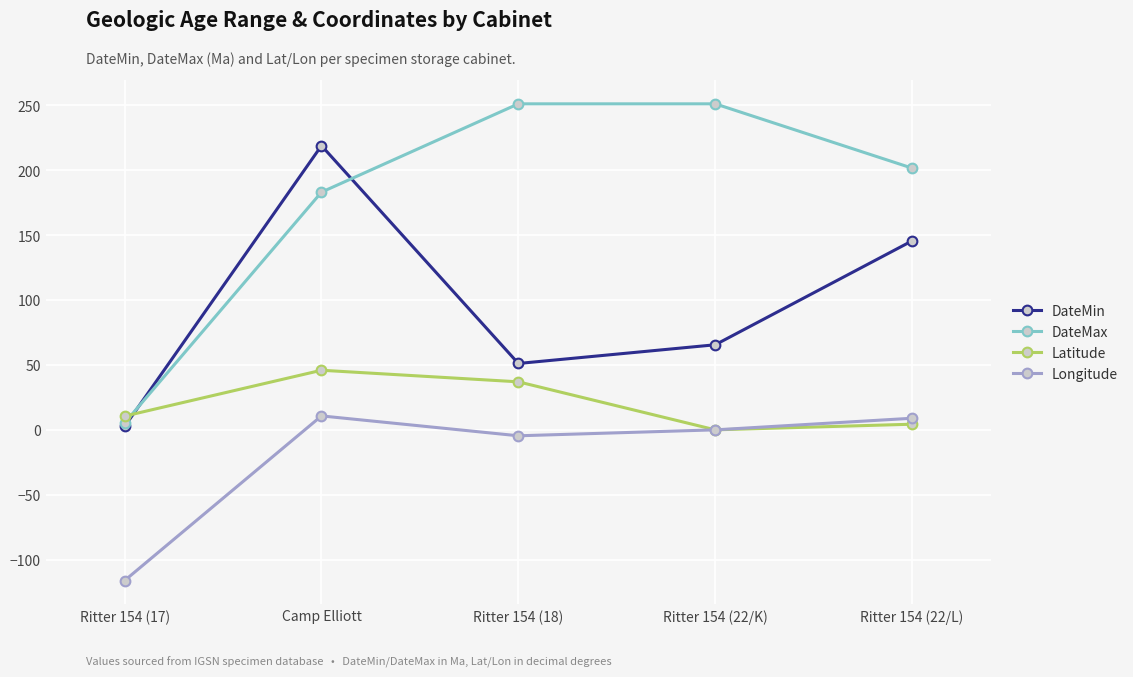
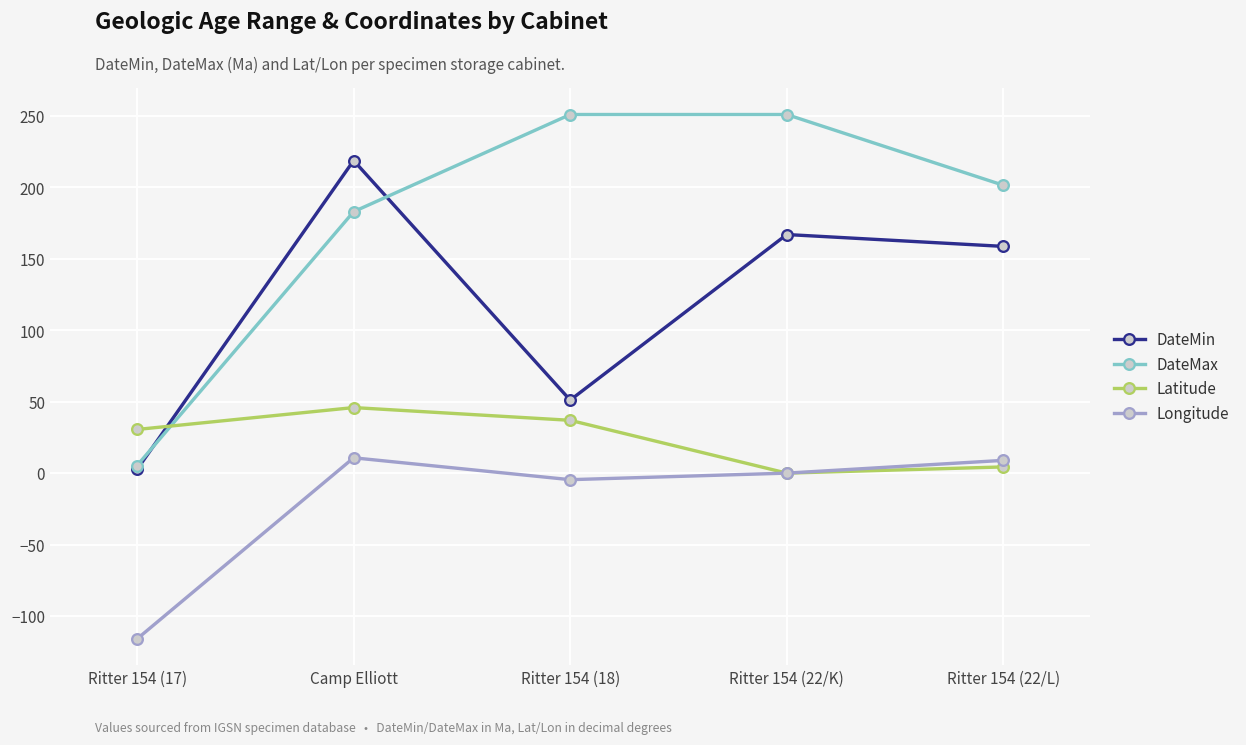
  {
    "DateMin": {
      "Ritter 154 (17)": 3,
      "Camp Elliott": 219,
      "Ritter 154 (18)": 51,
-     "Ritter 154 (22/K)": 66,
-     "Ritter 154 (22/L)": 146
+     "Ritter 154 (22/K)": 167,
+     "Ritter 154 (22/L)": 159
    },
    "Latitude": {
-     "Ritter 154 (17)": 11,
+     "Ritter 154 (17)": 31,
      "Camp Elliott": 46,
      "Ritter 154 (18)": 37,
      "Ritter 154 (22/L)": 4
    }
  }
